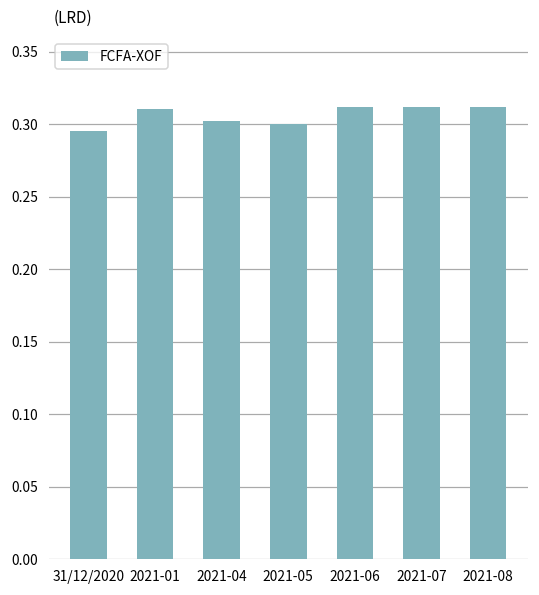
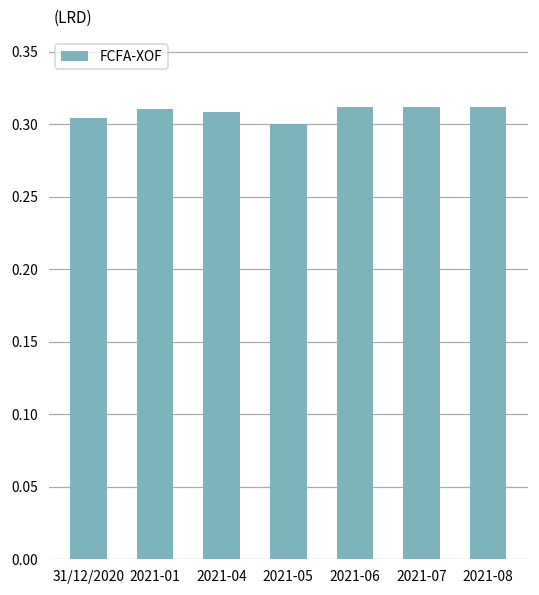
  {
-   "31/12/2020": 0.295,
+   "31/12/2020": 0.304,
    "2021-01": 0.311,
-   "2021-04": 0.302,
+   "2021-04": 0.308,
    "2021-05": 0.300,
    "2021-06": 0.312,
    "2021-07": 0.312,
    "2021-08": 0.312
  }
